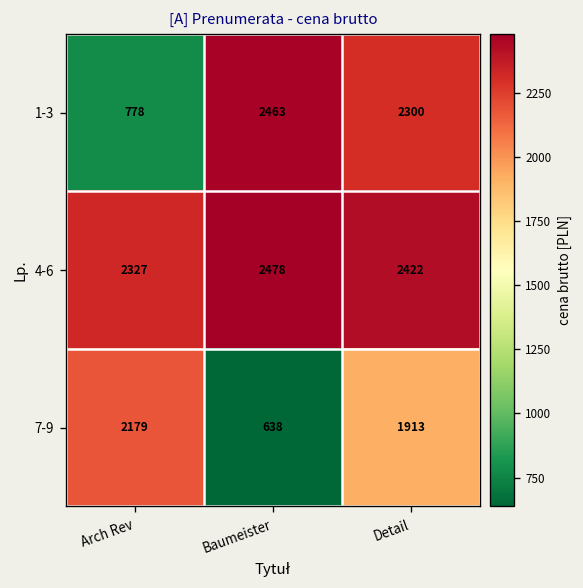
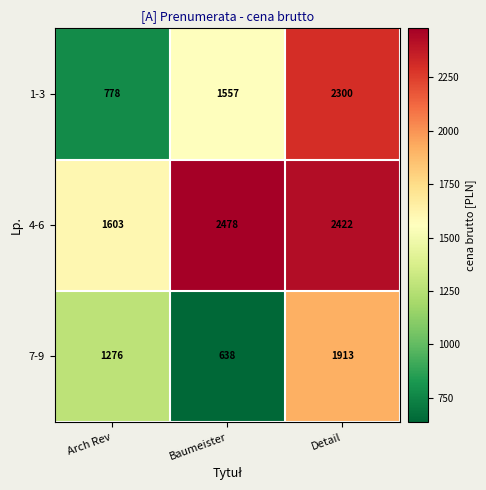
  {
    "1-3": {
      "Arch Rev": 778,
-     "Baumeister": 2463,
+     "Baumeister": 1557,
      "Detail": 2300
    },
    "4-6": {
-     "Arch Rev": 2327,
+     "Arch Rev": 1603,
      "Baumeister": 2478,
      "Detail": 2422
    },
    "7-9": {
-     "Arch Rev": 2179,
+     "Arch Rev": 1276,
      "Baumeister": 638,
      "Detail": 1913
    }
  }
